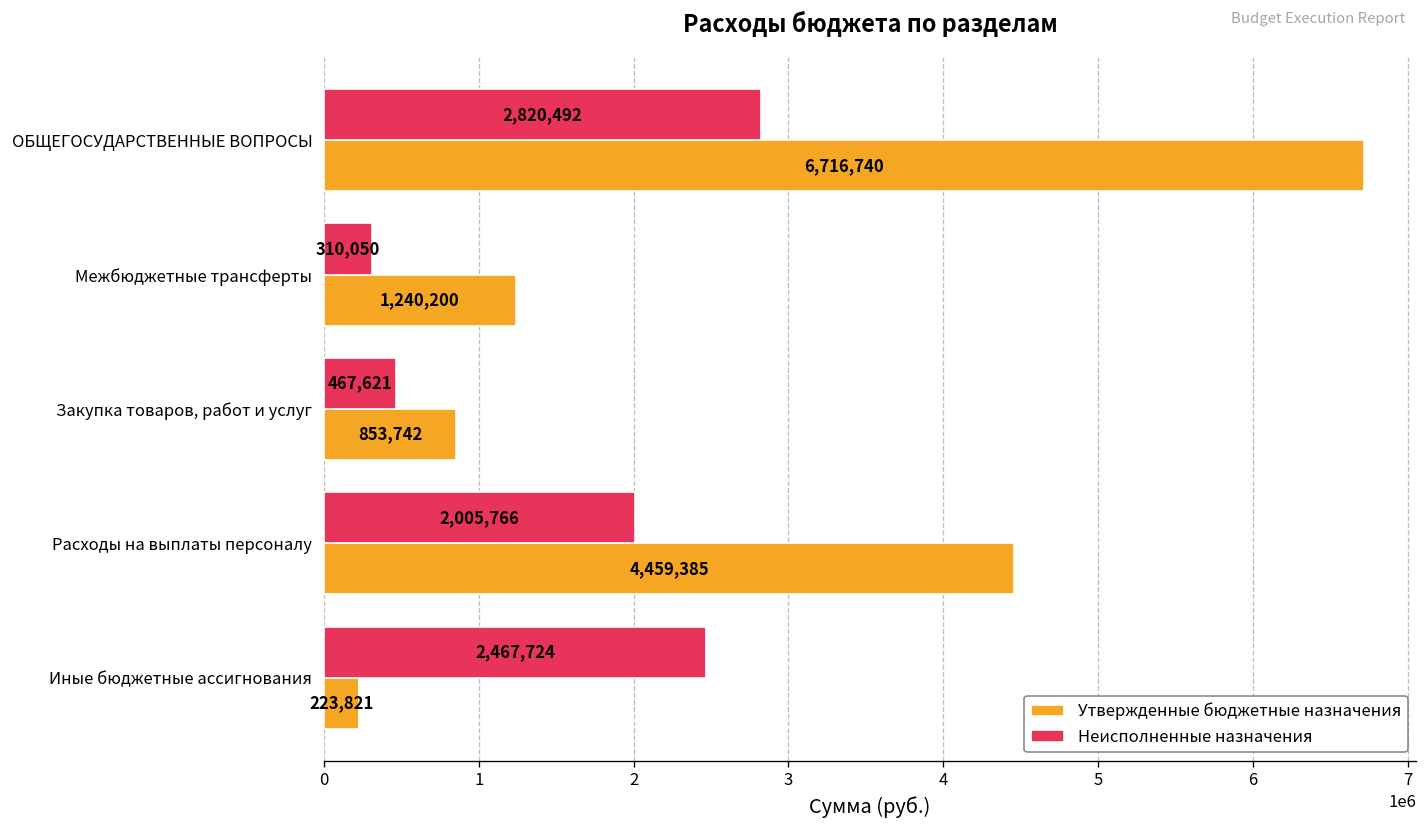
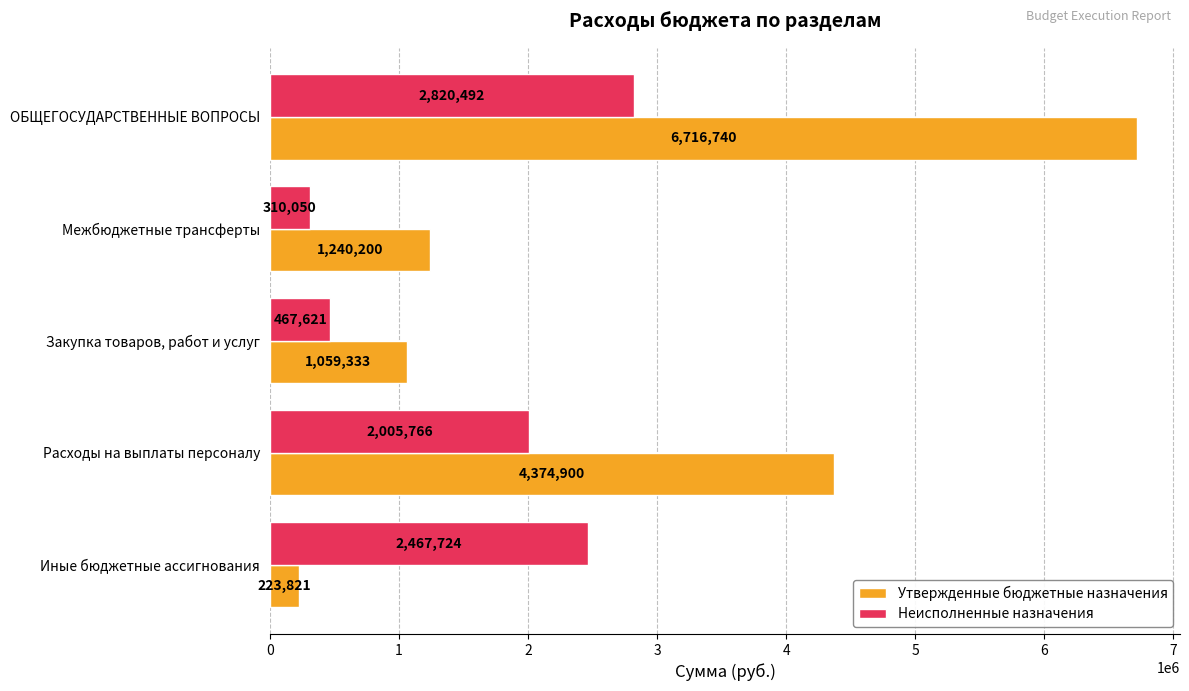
  {
    "Утвержденные бюджетные назначения": {
      "ОБЩЕГОСУДАРСТВЕННЫЕ ВОПРОСЫ": "6,716,740",
      "Межбюджетные трансферты": "1,240,200",
-     "Закупка товаров, работ и услуг": "853,742",
-     "Расходы на выплаты персоналу": "4,459,385",
+     "Закупка товаров, работ и услуг": "1,059,333",
+     "Расходы на выплаты персоналу": "4,374,900",
      "Иные бюджетные ассигнования": "223,821"
    },
    "Неисполненные назначения": {
      "ОБЩЕГОСУДАРСТВЕННЫЕ ВОПРОСЫ": "2,820,492",
      "Межбюджетные трансферты": "310,050",
      "Закупка товаров, работ и услуг": "467,621",
      "Расходы на выплаты персоналу": "2,005,766",
      "Иные бюджетные ассигнования": "2,467,724"
    }
  }
